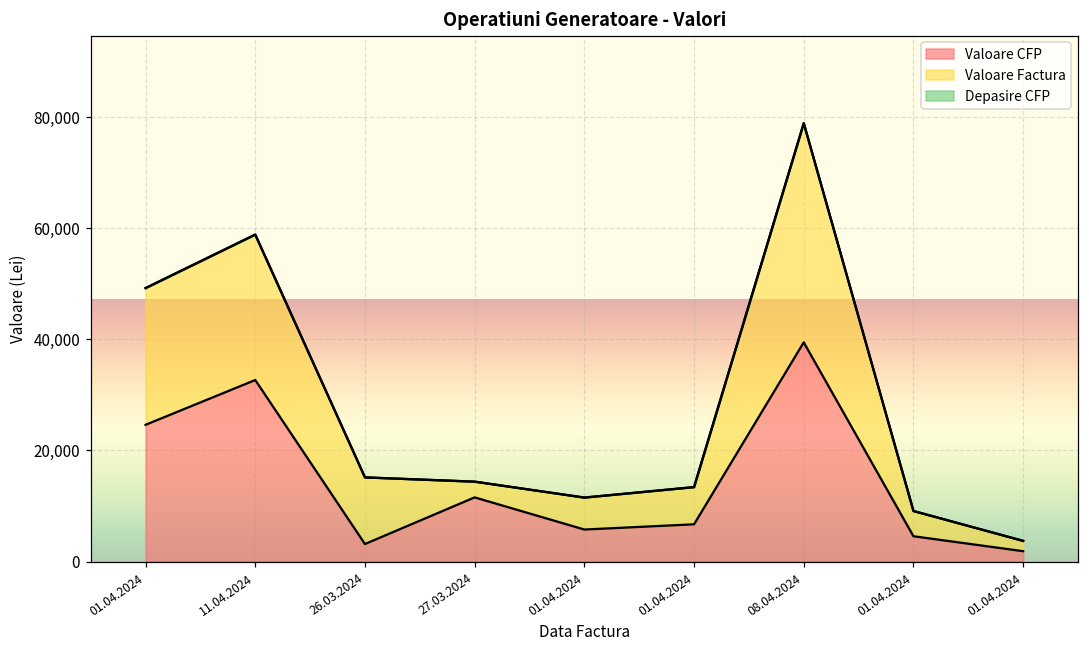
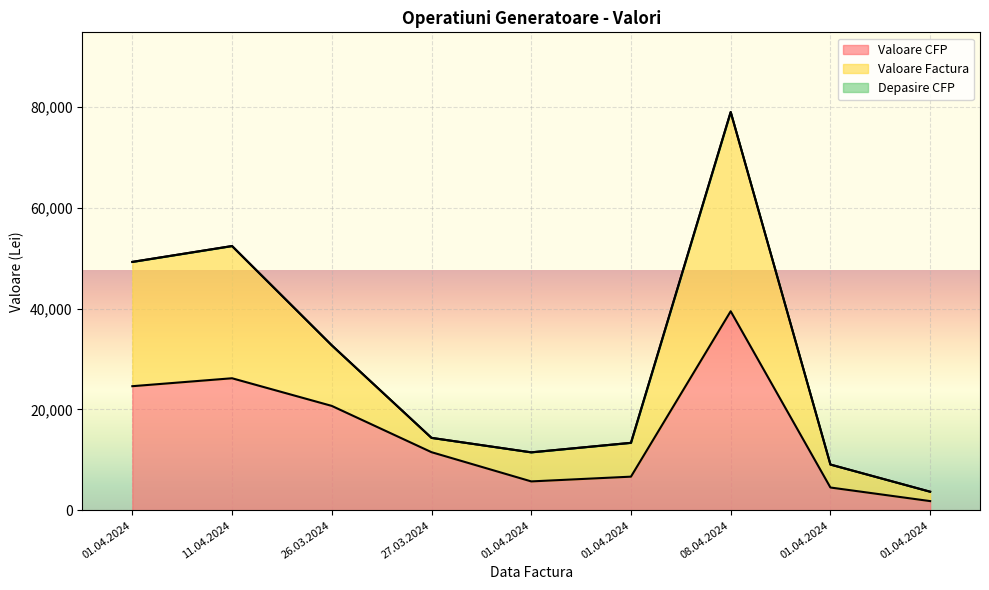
  {
    "Valoare CFP": {
-     "11.04.2024": "33,000",
-     "26.03.2024": "3,000",
+     "11.04.2024": "26,000",
+     "26.03.2024": "21,000",
      "27.03.2024": "12,000",
      "08.04.2024": "39,000"
    }
  }
